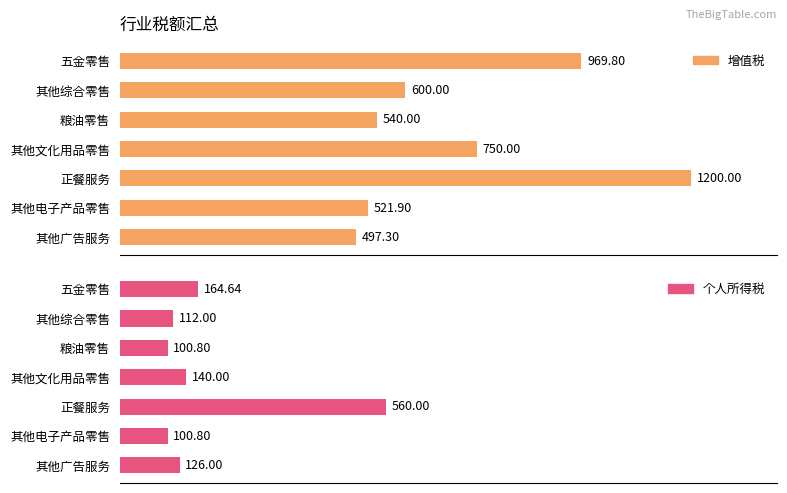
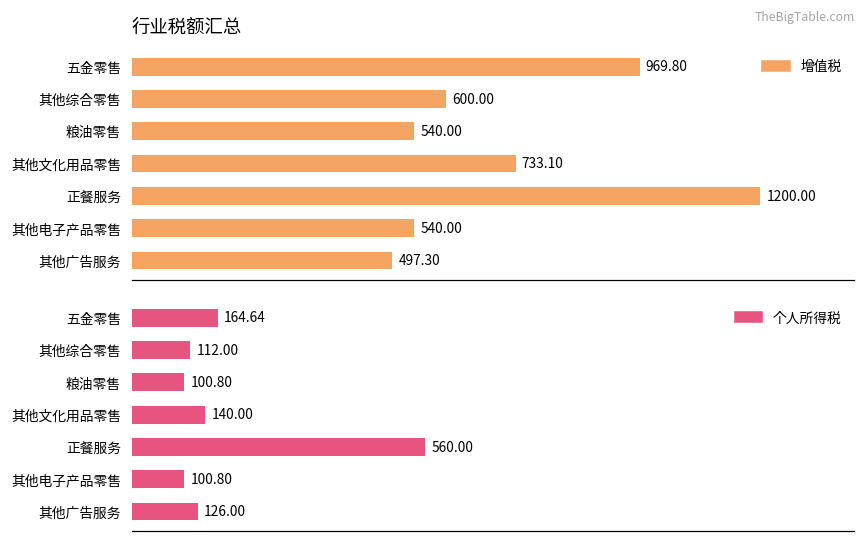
  {
    "行业税额汇总": {
      "五金零售": 969.80,
      "其他综合零售": 600.00,
      "粮油零售": 540.00,
-     "其他文化用品零售": 750.00,
+     "其他文化用品零售": 733.10,
      "正餐服务": 1200.00,
-     "其他电子产品零售": 521.90,
+     "其他电子产品零售": 540.00,
      "其他广告服务": 497.30
    }
  }
